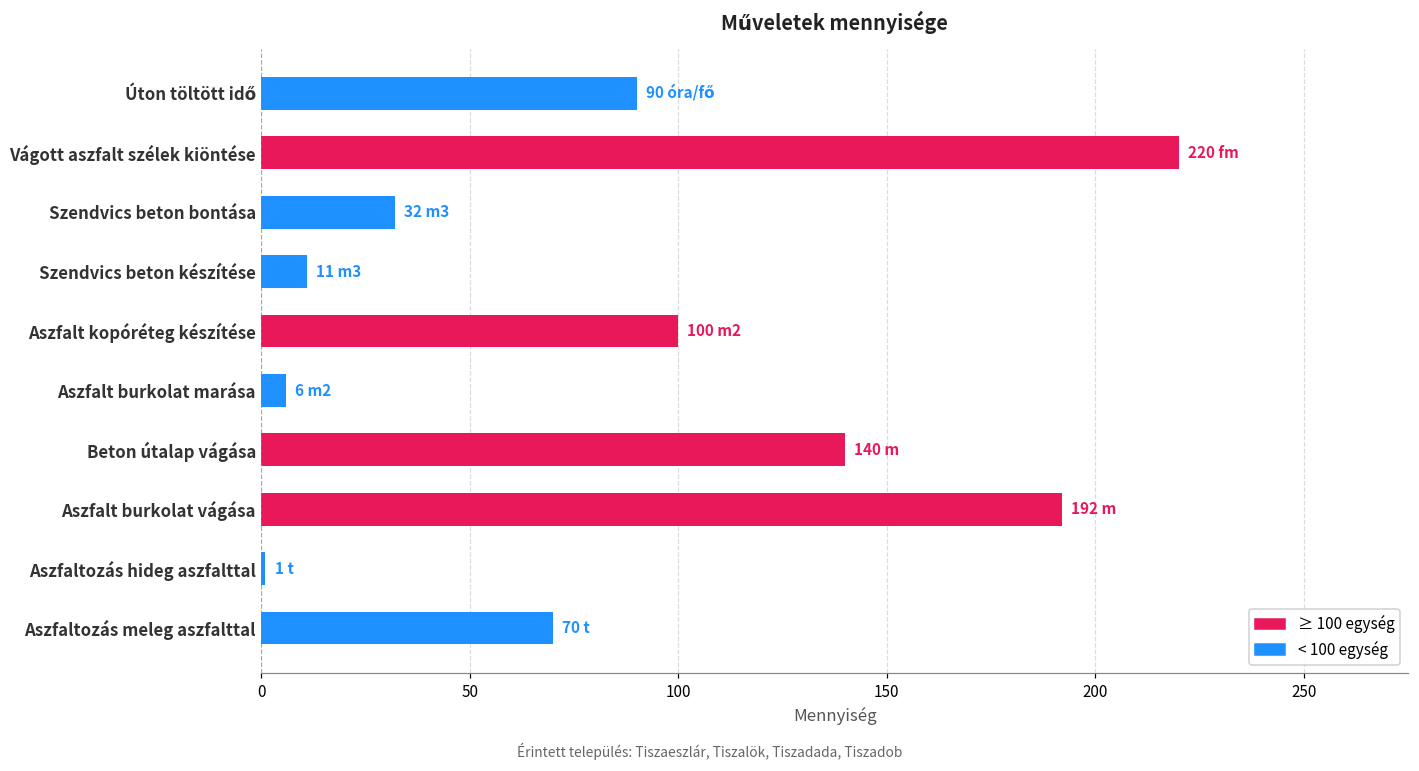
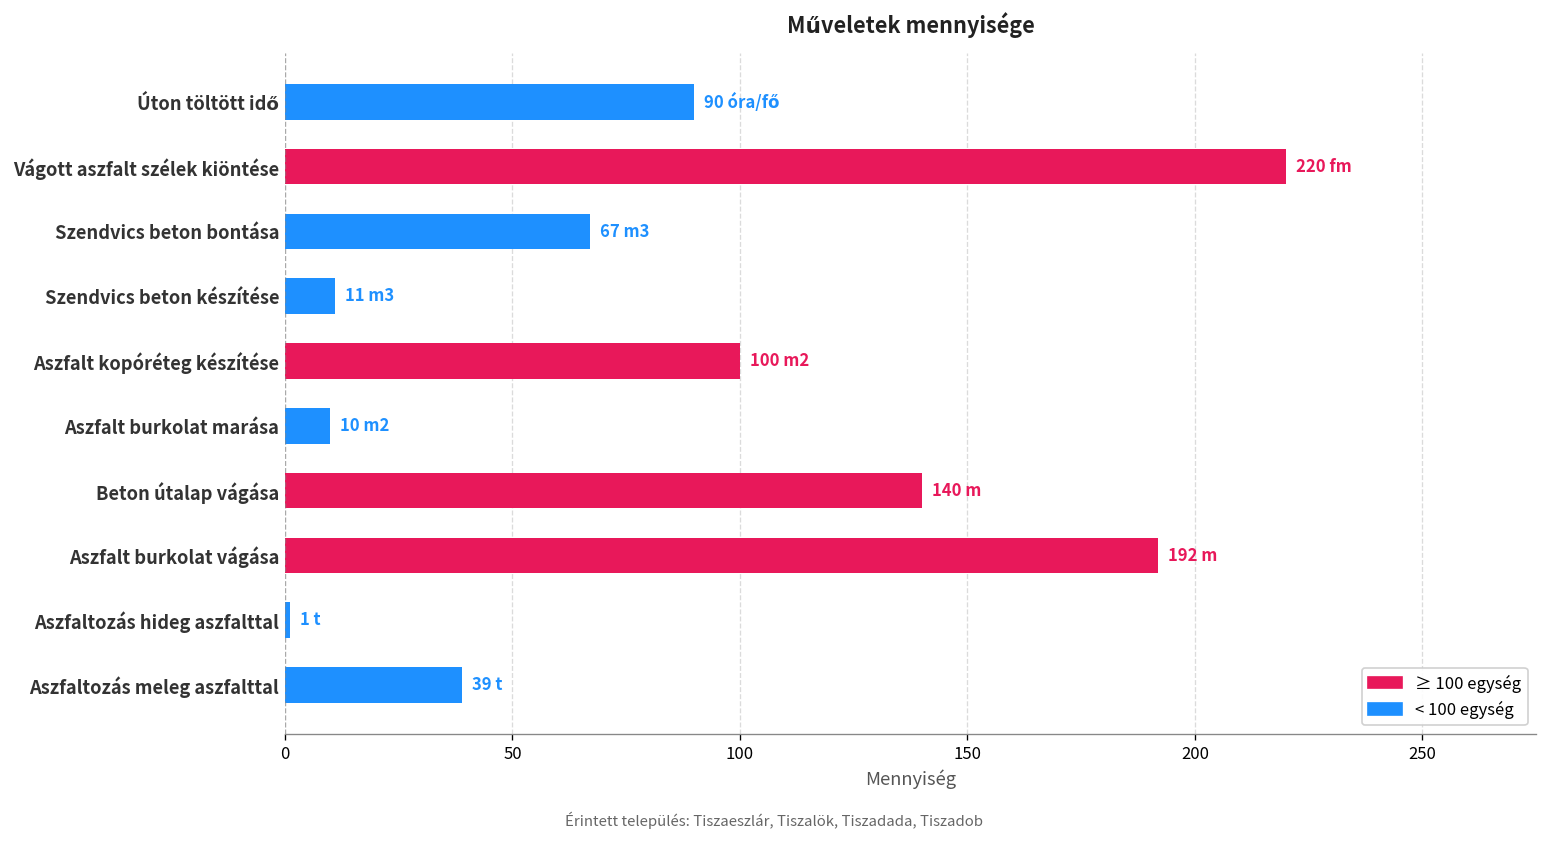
  {
    "Úton töltött idő": 90,
    "Vágott aszfalt szélek kiöntése": 220,
-   "Szendvics beton bontása": 32,
+   "Szendvics beton bontása": 67,
    "Szendvics beton készítése": 11,
    "Aszfalt kopóréteg készítése": 100,
-   "Aszfalt burkolat marása": 6,
+   "Aszfalt burkolat marása": 10,
    "Beton útalap vágása": 140,
    "Aszfalt burkolat vágása": 192,
    "Aszfaltozás hideg aszfalttal": 1,
-   "Aszfaltozás meleg aszfalttal": 70
+   "Aszfaltozás meleg aszfalttal": 39
  }
